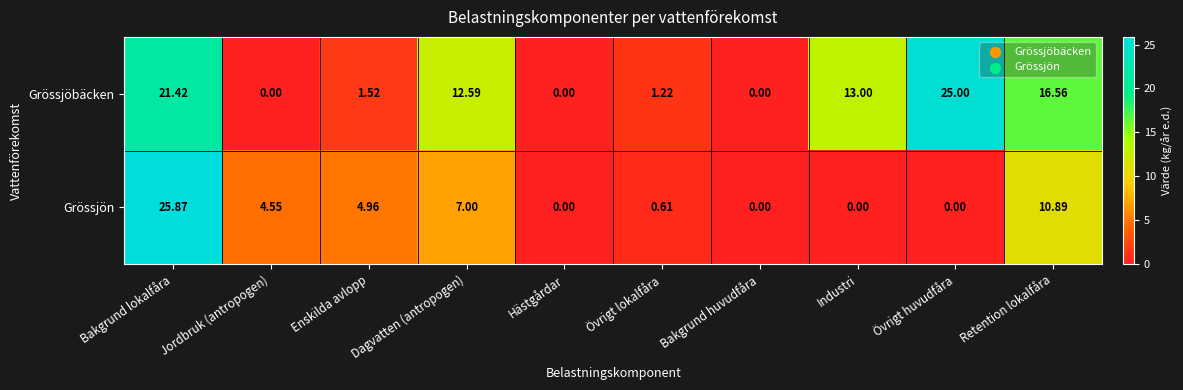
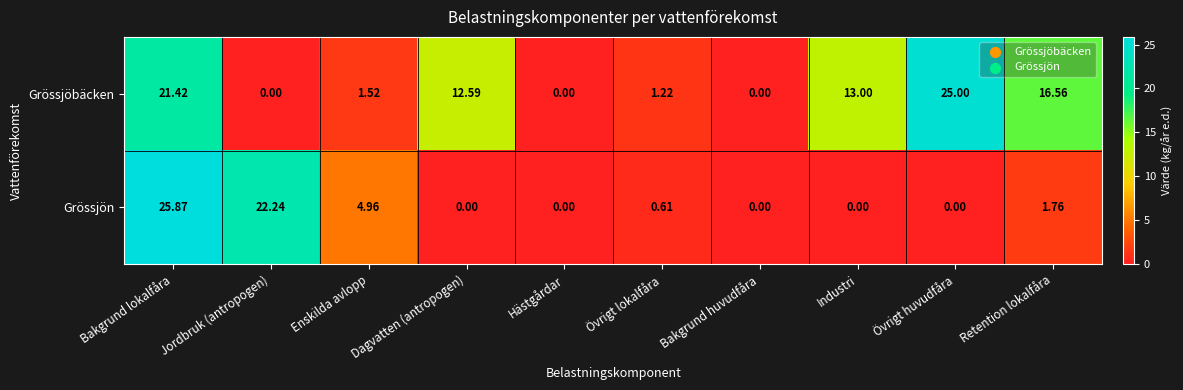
  {
    "Grössjöbäcken": {
      "Bakgrund lokalfåra": 21.42,
      "Jordbruk (antropogen)": 0.00,
      "Enskilda avlopp": 1.52,
      "Dagvatten (antropogen)": 12.59,
      "Hästgårdar": 0.00,
      "Övrigt lokalfåra": 1.22,
      "Bakgrund huvudfåra": 0.00,
      "Industri": 13.00,
      "Övrigt huvudfåra": 25.00,
      "Retention lokalfåra": 16.56
    },
    "Grössjön": {
      "Bakgrund lokalfåra": 25.87,
-     "Jordbruk (antropogen)": 4.55,
+     "Jordbruk (antropogen)": 22.24,
      "Enskilda avlopp": 4.96,
-     "Dagvatten (antropogen)": 7.00,
+     "Dagvatten (antropogen)": 0.00,
      "Hästgårdar": 0.00,
      "Övrigt lokalfåra": 0.61,
      "Bakgrund huvudfåra": 0.00,
      "Industri": 0.00,
      "Övrigt huvudfåra": 0.00,
-     "Retention lokalfåra": 10.89
+     "Retention lokalfåra": 1.76
    }
  }
